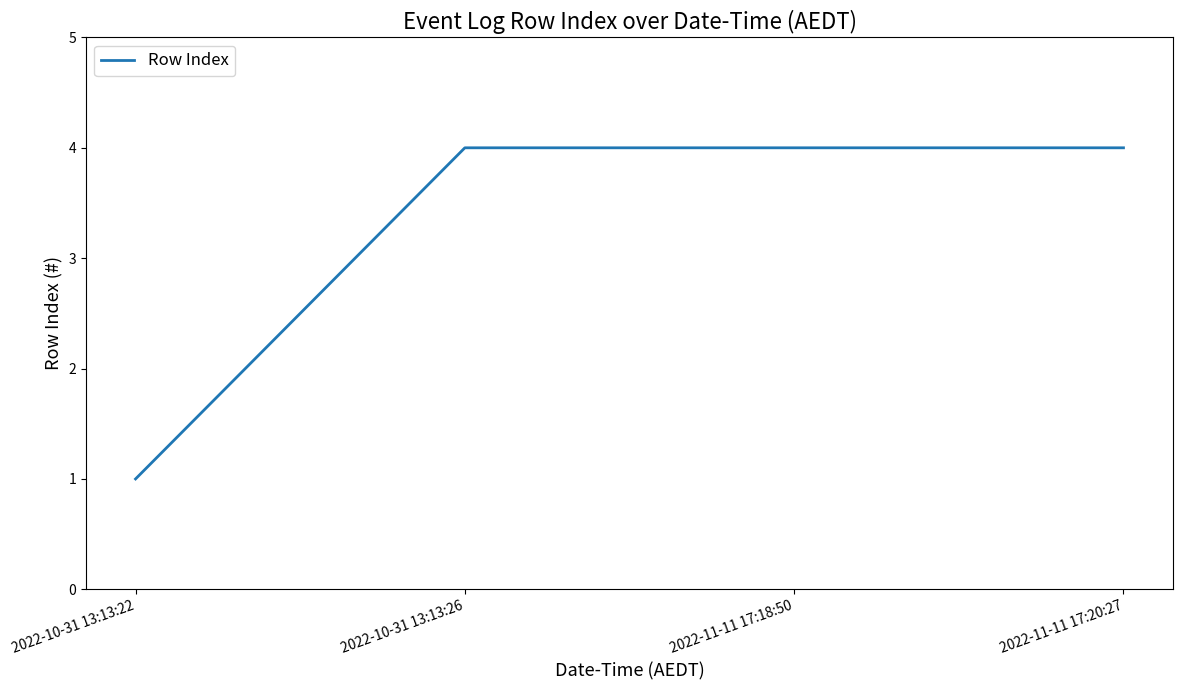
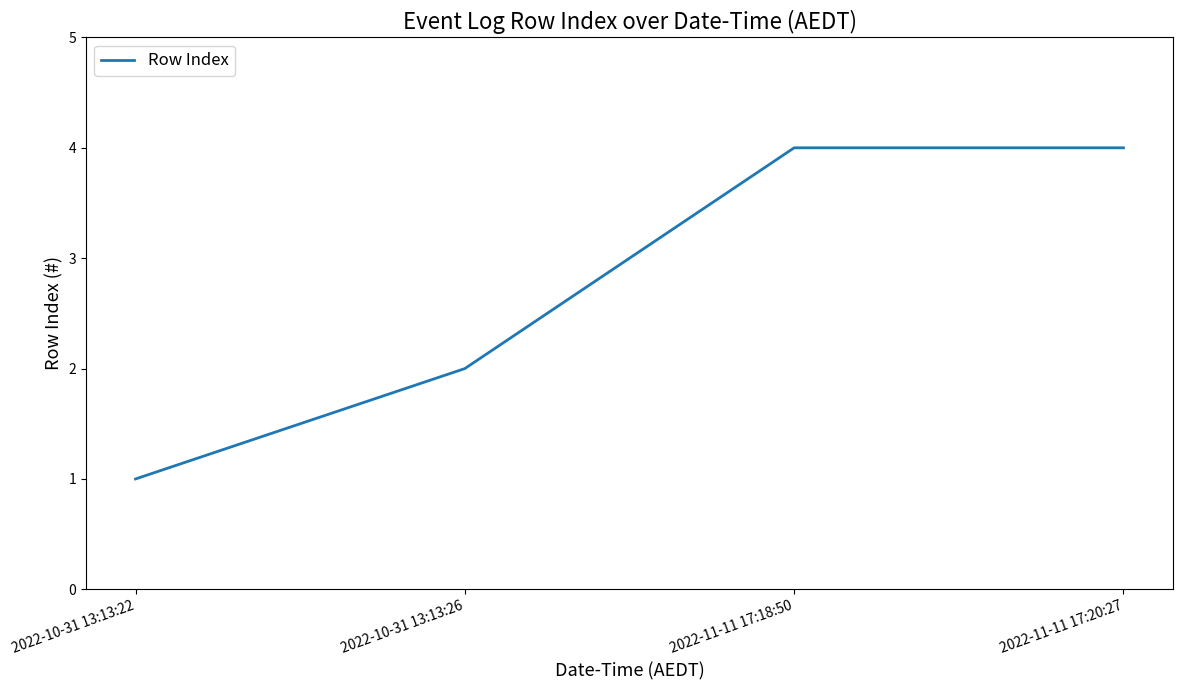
  {
    "2022-10-31 13:13:22": 1,
-   "2022-10-31 13:13:26": 4,
+   "2022-10-31 13:13:26": 2,
    "2022-11-11 17:18:50": 4,
    "2022-11-11 17:20:27": 4
  }
